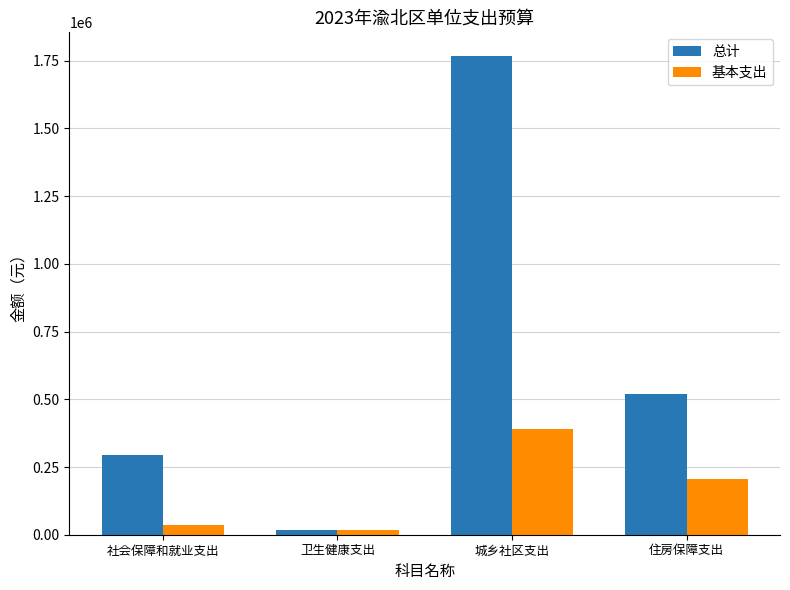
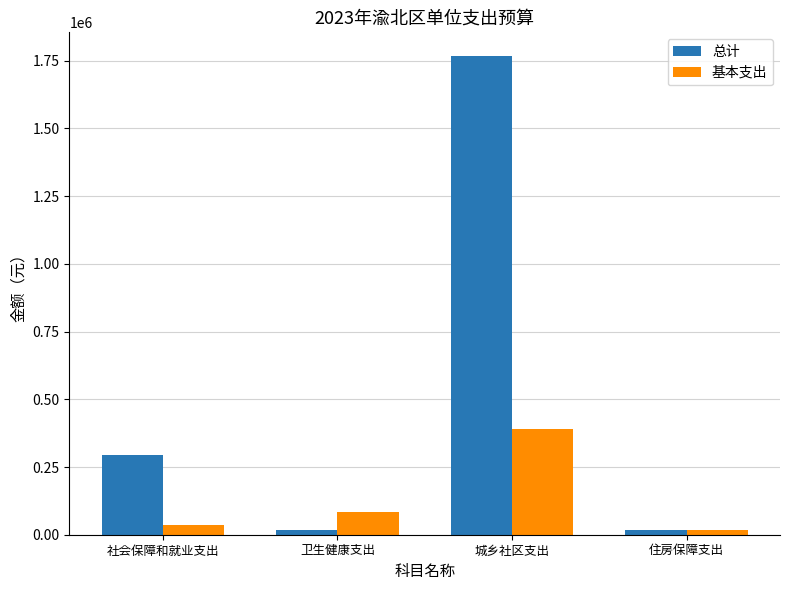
  {
    "总计": {
      "社会保障和就业支出": 300000,
      "卫生健康支出": 20000,
      "城乡社区支出": 1770000,
-     "住房保障支出": 520000
+     "住房保障支出": 20000
    },
    "基本支出": {
      "社会保障和就业支出": 40000,
-     "卫生健康支出": 20000,
+     "卫生健康支出": 80000,
      "城乡社区支出": 390000,
-     "住房保障支出": 200000
+     "住房保障支出": 20000
    }
  }
